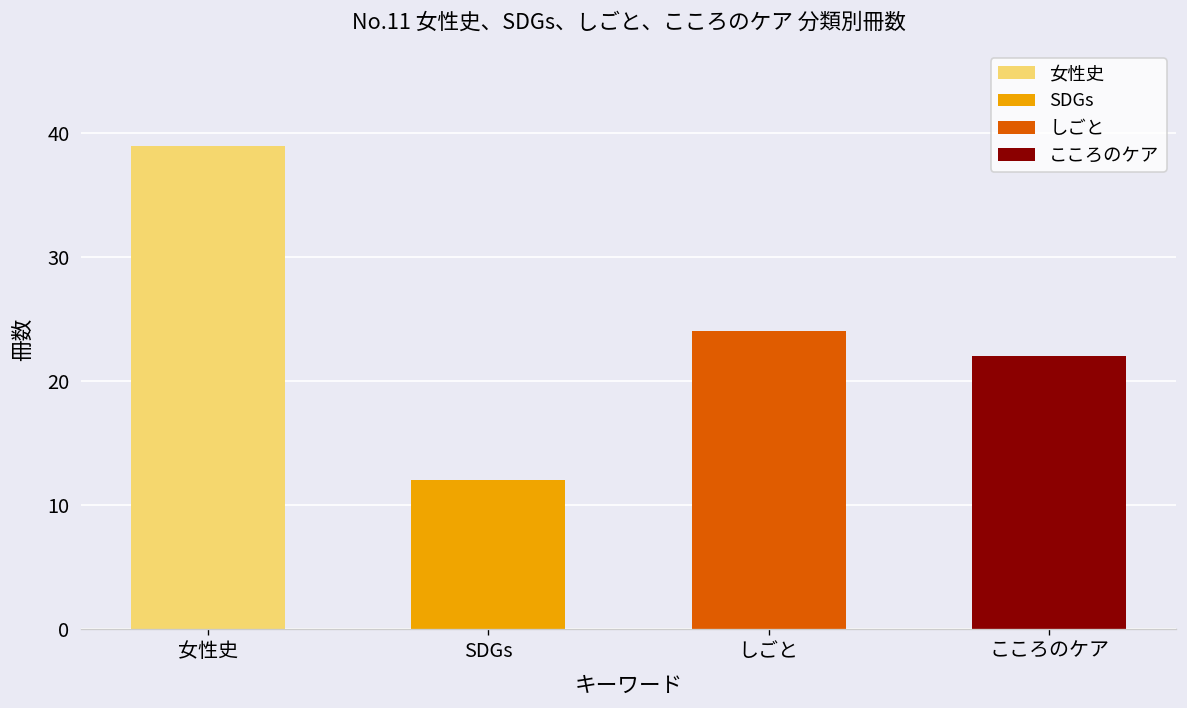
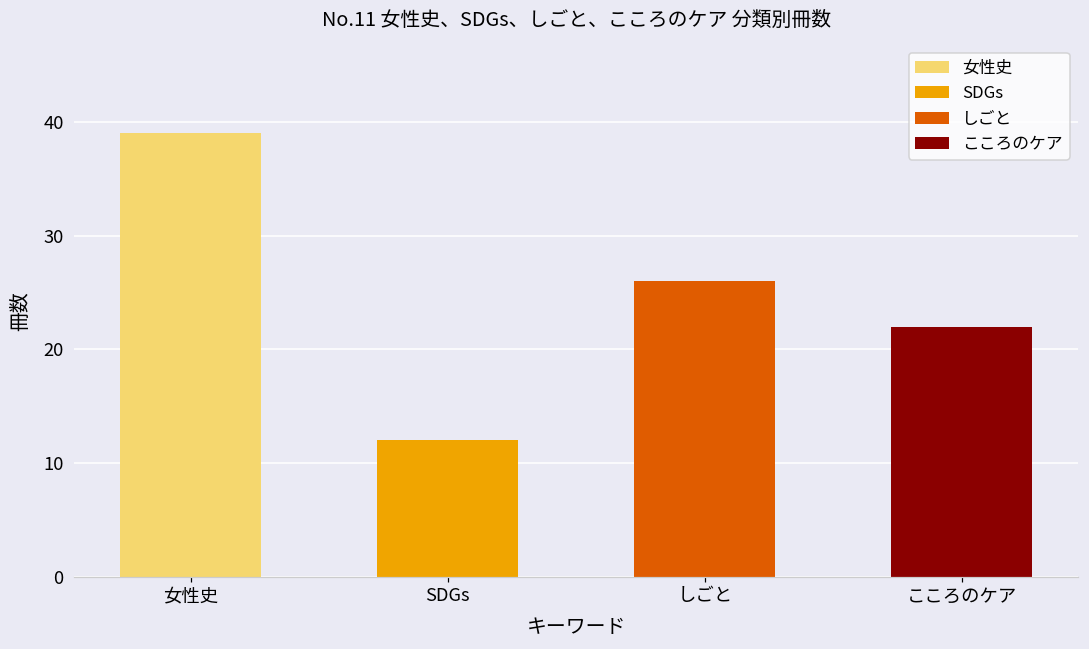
  {
    "女性史": 39,
    "SDGs": 12,
-   "しごと": 24,
+   "しごと": 26,
    "こころのケア": 22
  }
